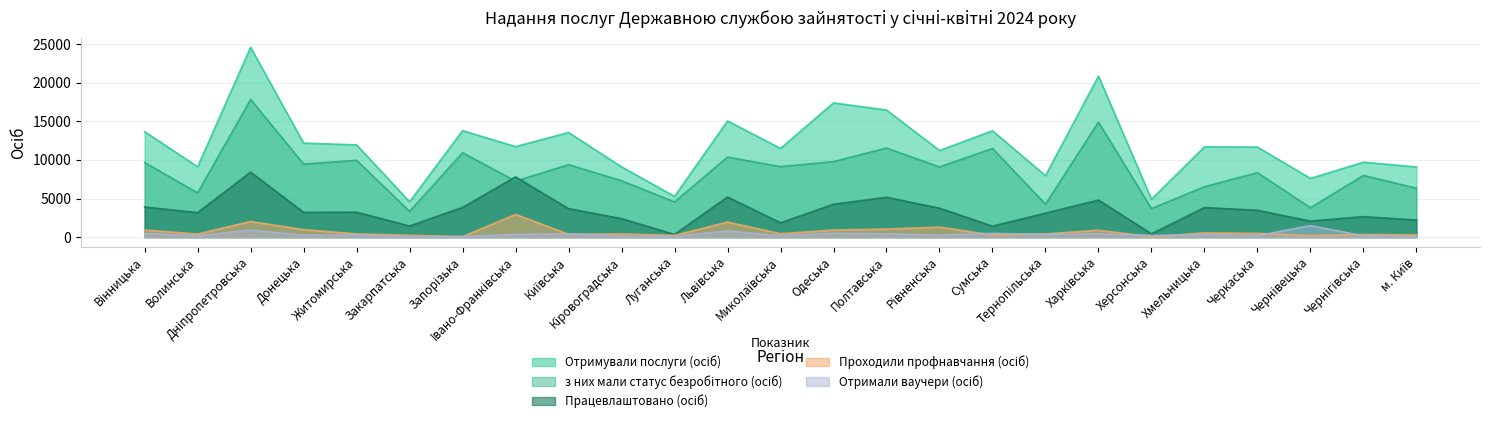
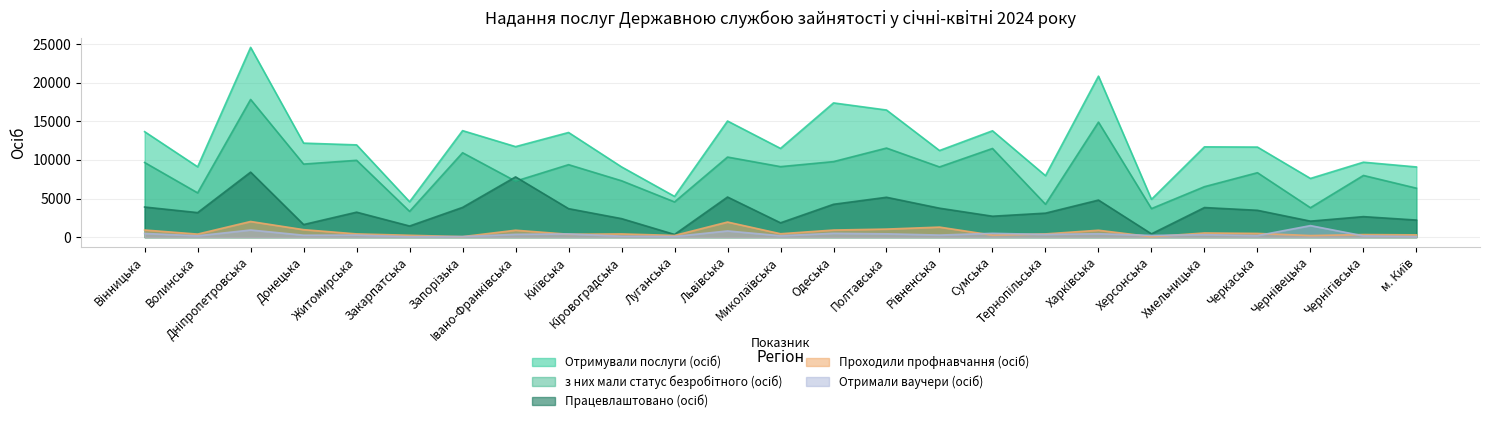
  {
    "Працевлаштовано (осіб)": {
      "Вінницька": 4000,
      "Волинська": 3000,
      "Дніпропетровська": 8000,
-     "Донецька": 3000,
+     "Донецька": 2000,
      "Житомирська": 3000,
      "Закарпатська": 1000,
      "Запорізька": 4000,
      "Івано-Франківська": 8000,
      "Київська": 4000,
      "Кіровоградська": 2000,
      "Львівська": 5000,
      "Миколаївська": 2000,
      "Одеська": 4000,
      "Полтавська": 5000,
      "Рівненська": 4000,
-     "Сумська": 1000,
+     "Сумська": 3000,
      "Тернопільська": 3000,
      "Харківська": 5000,
      "Хмельницька": 4000,
      "Черкаська": 3000,
      "Чернівецька": 2000,
      "Чернігівська": 3000,
      "м. Київ": 2000
    },
    "Проходили профнавчання (осіб)": {
      "Вінницька": 1000,
      "Дніпропетровська": 2000,
      "Донецька": 1000,
-     "Івано-Франківська": 3000,
+     "Івано-Франківська": 1000,
      "Львівська": 2000,
      "Одеська": 1000,
      "Полтавська": 1000,
      "Рівненська": 1000,
      "Харківська": 1000,
      "Чернівецька": 0
    },
    "Отримали ваучери (осіб)": {
      "Вінницька": 0,
      "Дніпропетровська": 1000,
      "Донецька": 0,
      "Івано-Франківська": 0,
      "Львівська": 1000,
      "Одеська": 0,
      "Полтавська": 0,
      "Рівненська": 0,
      "Харківська": 0,
      "Чернівецька": 1000
    }
  }
